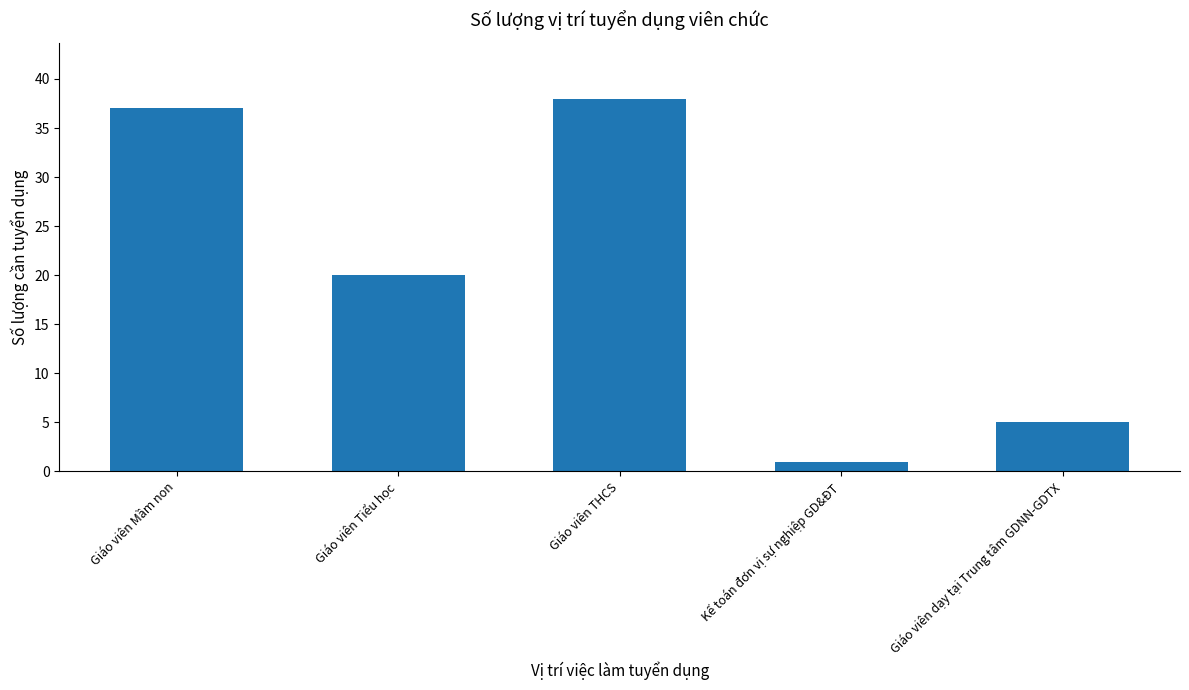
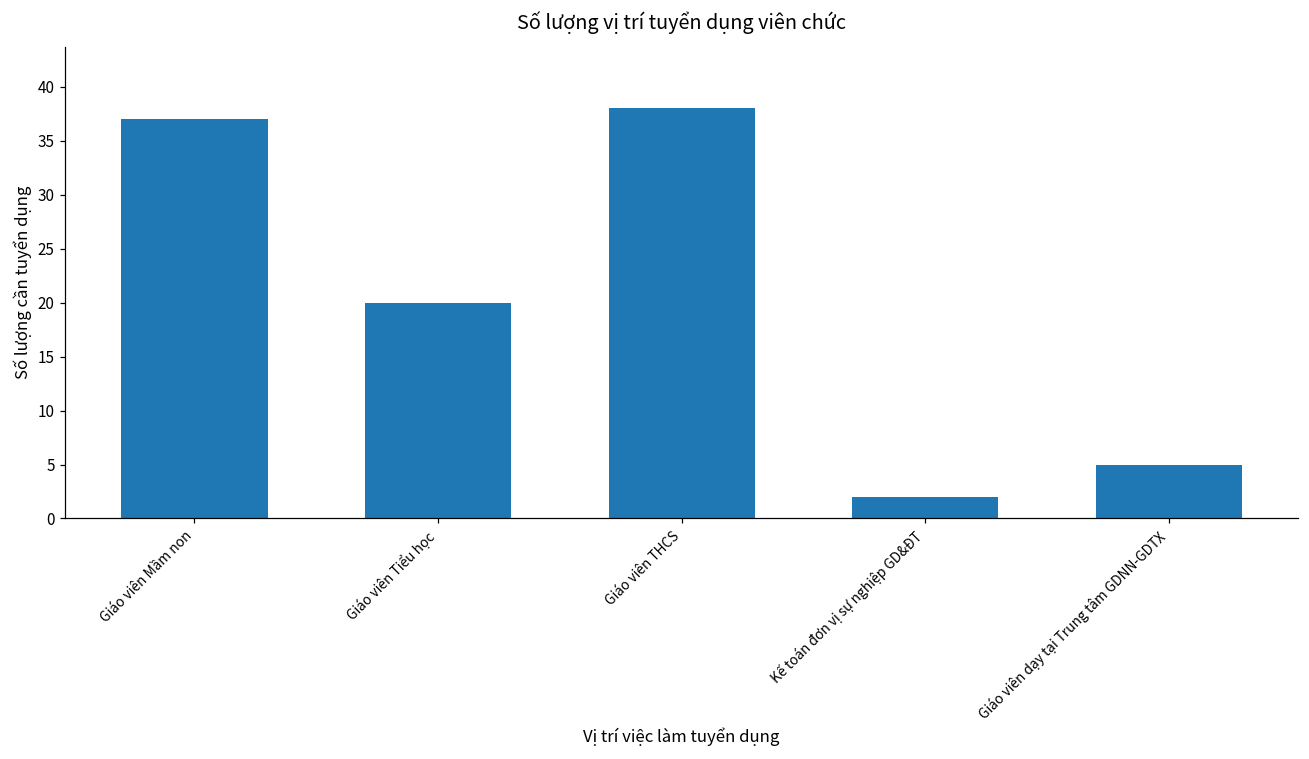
  {
    "Giáo viên Mầm non": 37,
    "Giáo viên Tiểu học": 20,
    "Giáo viên THCS": 38,
-   "Kế toán đơn vị sự nghiệp GD&ĐT": 1,
+   "Kế toán đơn vị sự nghiệp GD&ĐT": 2,
    "Giáo viên dạy tại Trung tâm GDNN-GDTX": 5
  }
